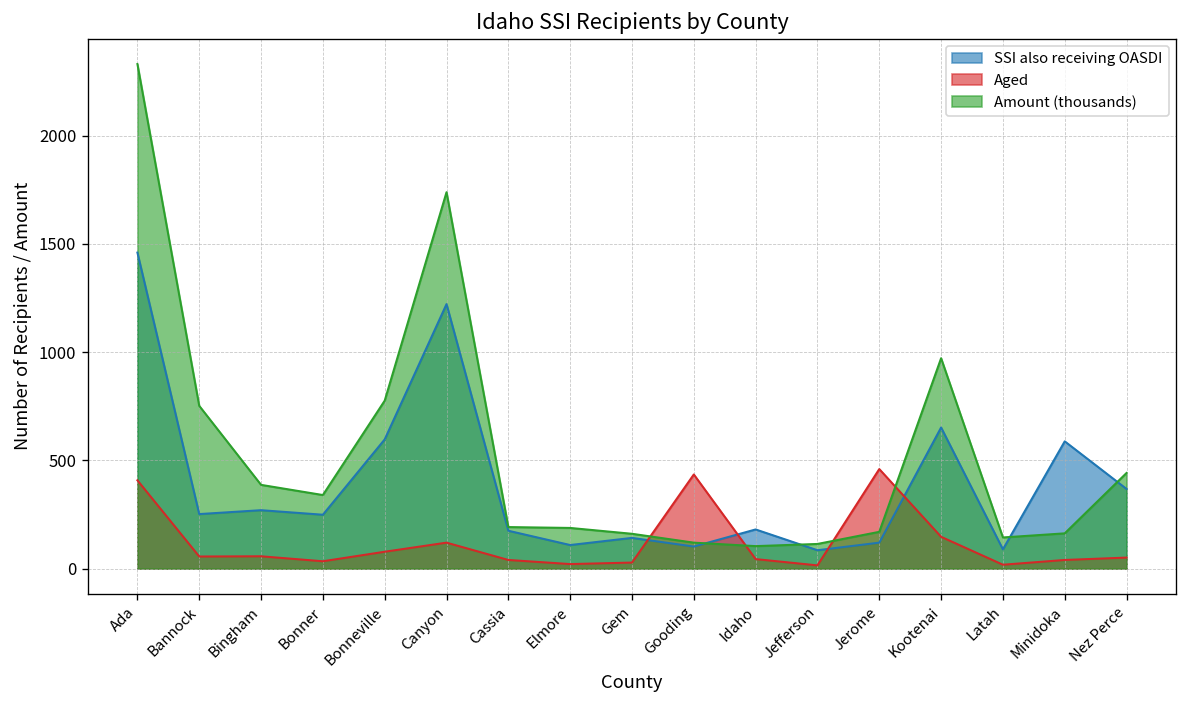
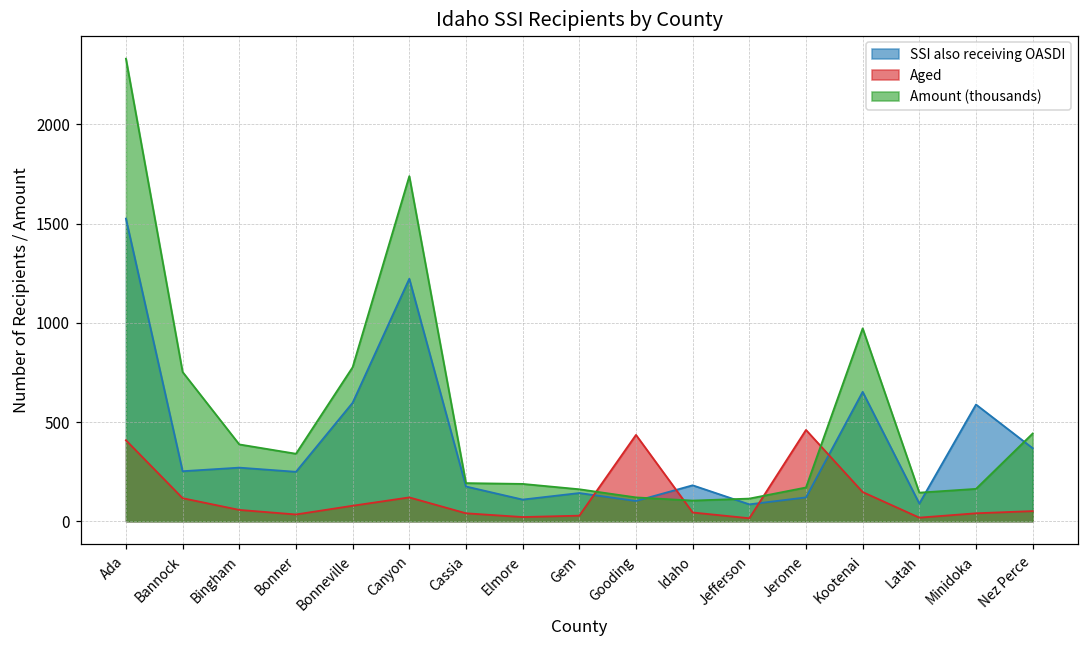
  {
    "SSI also receiving OASDI": {
-     "Ada": 1460,
+     "Ada": 1530,
      "Bannock": 250,
      "Bingham": 270,
      "Bonner": 250,
      "Bonneville": 600,
      "Canyon": 1220,
      "Cassia": 180,
      "Elmore": 110,
      "Gem": 140,
      "Gooding": 100,
      "Idaho": 180,
      "Jefferson": 90,
      "Jerome": 120,
      "Kootenai": 650,
      "Latah": 90,
      "Minidoka": 590,
      "Nez Perce": 370
    },
    "Aged": {
      "Ada": 410,
-     "Bannock": 60,
+     "Bannock": 120,
      "Bingham": 60,
      "Bonner": 30,
      "Bonneville": 80,
      "Canyon": 120,
      "Cassia": 40,
      "Elmore": 20,
      "Gem": 30,
      "Gooding": 440,
      "Idaho": 40,
      "Jefferson": 20,
      "Jerome": 460,
      "Kootenai": 150,
      "Latah": 20,
      "Minidoka": 40,
      "Nez Perce": 50
    },
    "Amount (thousands)": {
      "Ada": 2330,
      "Bannock": 750,
      "Bingham": 390,
      "Bonner": 340,
      "Bonneville": 780,
      "Canyon": 1740,
      "Cassia": 190,
      "Elmore": 190,
      "Gem": 160,
      "Gooding": 120,
      "Idaho": 100,
      "Jefferson": 110,
      "Jerome": 170,
      "Kootenai": 970,
      "Latah": 140,
      "Minidoka": 160,
      "Nez Perce": 440
    }
  }
